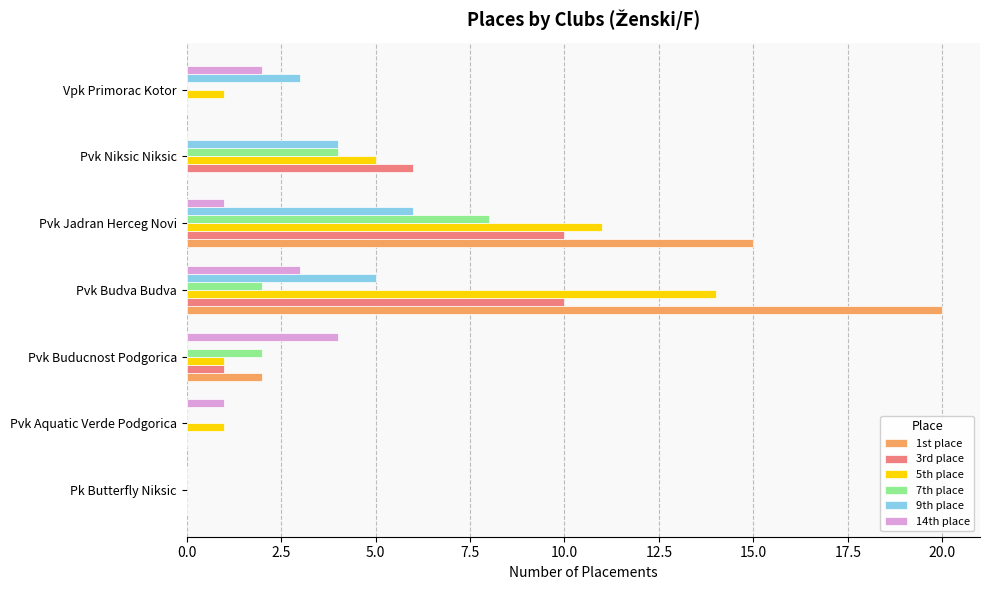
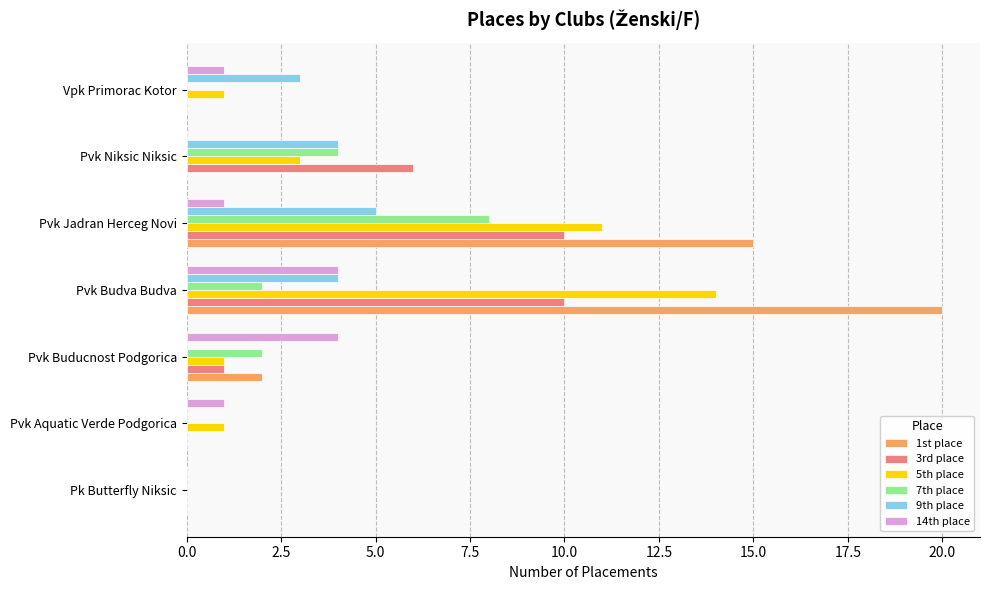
  {
    "5th place": {
      "Vpk Primorac Kotor": 1,
-     "Pvk Niksic Niksic": 5,
+     "Pvk Niksic Niksic": 3,
      "Pvk Jadran Herceg Novi": 11,
      "Pvk Budva Budva": 14,
      "Pvk Buducnost Podgorica": 1,
      "Pvk Aquatic Verde Podgorica": 1,
      "Pk Butterfly Niksic": 0
    },
    "7th place": {
      "Vpk Primorac Kotor": 0,
      "Pvk Niksic Niksic": 4,
      "Pvk Jadran Herceg Novi": 8,
      "Pvk Budva Budva": 2,
      "Pvk Buducnost Podgorica": 2,
      "Pvk Aquatic Verde Podgorica": 0,
      "Pk Butterfly Niksic": 0
    },
    "9th place": {
      "Vpk Primorac Kotor": 3,
      "Pvk Niksic Niksic": 4,
-     "Pvk Jadran Herceg Novi": 6,
-     "Pvk Budva Budva": 5,
+     "Pvk Jadran Herceg Novi": 5,
+     "Pvk Budva Budva": 4,
      "Pvk Buducnost Podgorica": 0,
      "Pvk Aquatic Verde Podgorica": 0,
      "Pk Butterfly Niksic": 0
    },
    "14th place": {
-     "Vpk Primorac Kotor": 2,
+     "Vpk Primorac Kotor": 1,
      "Pvk Niksic Niksic": 0,
      "Pvk Jadran Herceg Novi": 1,
-     "Pvk Budva Budva": 3,
+     "Pvk Budva Budva": 4,
      "Pvk Buducnost Podgorica": 4,
      "Pvk Aquatic Verde Podgorica": 1,
      "Pk Butterfly Niksic": 0
    }
  }
